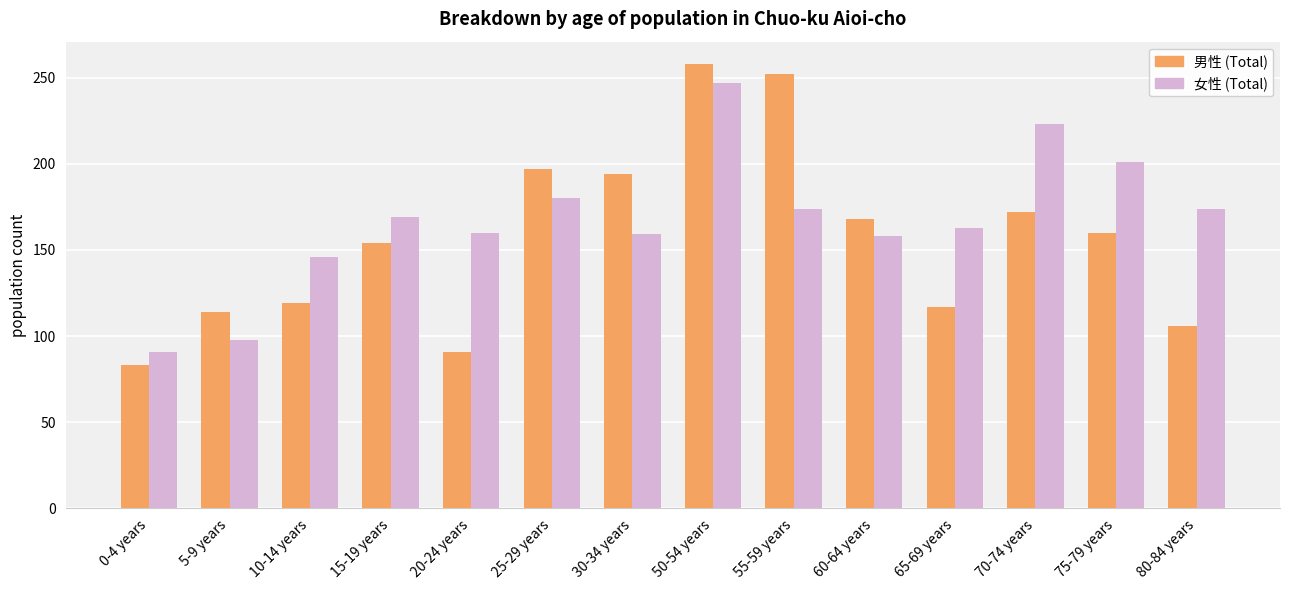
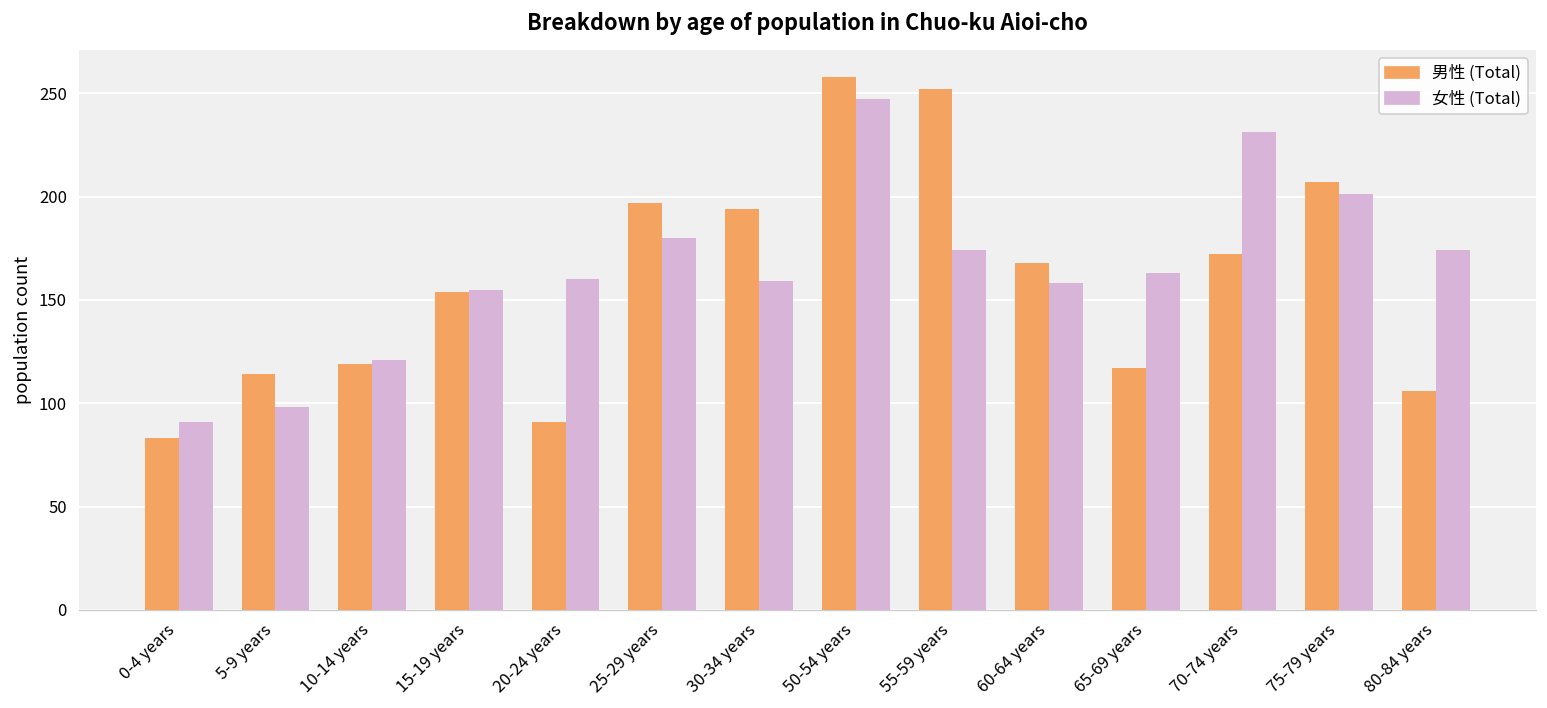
  {
    "男性 (Total)": {
      "0-4 years": 83,
      "5-9 years": 114,
      "10-14 years": 119,
      "15-19 years": 154,
      "20-24 years": 91,
      "25-29 years": 197,
      "30-34 years": 194,
      "50-54 years": 258,
      "55-59 years": 252,
      "60-64 years": 168,
      "65-69 years": 117,
      "70-74 years": 172,
-     "75-79 years": 160,
+     "75-79 years": 207,
      "80-84 years": 106
    },
    "女性 (Total)": {
      "0-4 years": 91,
      "5-9 years": 98,
-     "10-14 years": 146,
-     "15-19 years": 169,
+     "10-14 years": 121,
+     "15-19 years": 155,
      "20-24 years": 160,
      "25-29 years": 180,
      "30-34 years": 159,
      "50-54 years": 247,
      "55-59 years": 174,
      "60-64 years": 158,
      "65-69 years": 163,
-     "70-74 years": 223,
+     "70-74 years": 231,
      "75-79 years": 201,
      "80-84 years": 174
    }
  }
